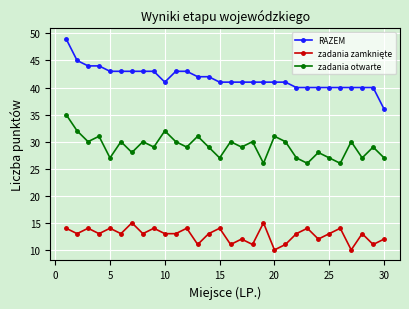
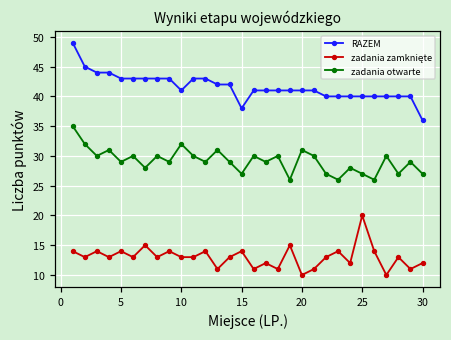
  {
    "RAZEM": {
      "5": 43,
      "10": 41,
-     "15": 41,
+     "15": 38,
      "20": 41,
      "25": 40,
      "30": 36
    },
    "zadania zamknięte": {
      "5": 14,
      "10": 13,
      "15": 14,
      "20": 10,
-     "25": 13,
+     "25": 20,
      "30": 12
    },
    "zadania otwarte": {
-     "5": 27,
+     "5": 29,
      "10": 32,
      "15": 27,
      "20": 31,
      "25": 27,
      "30": 27
    }
  }
